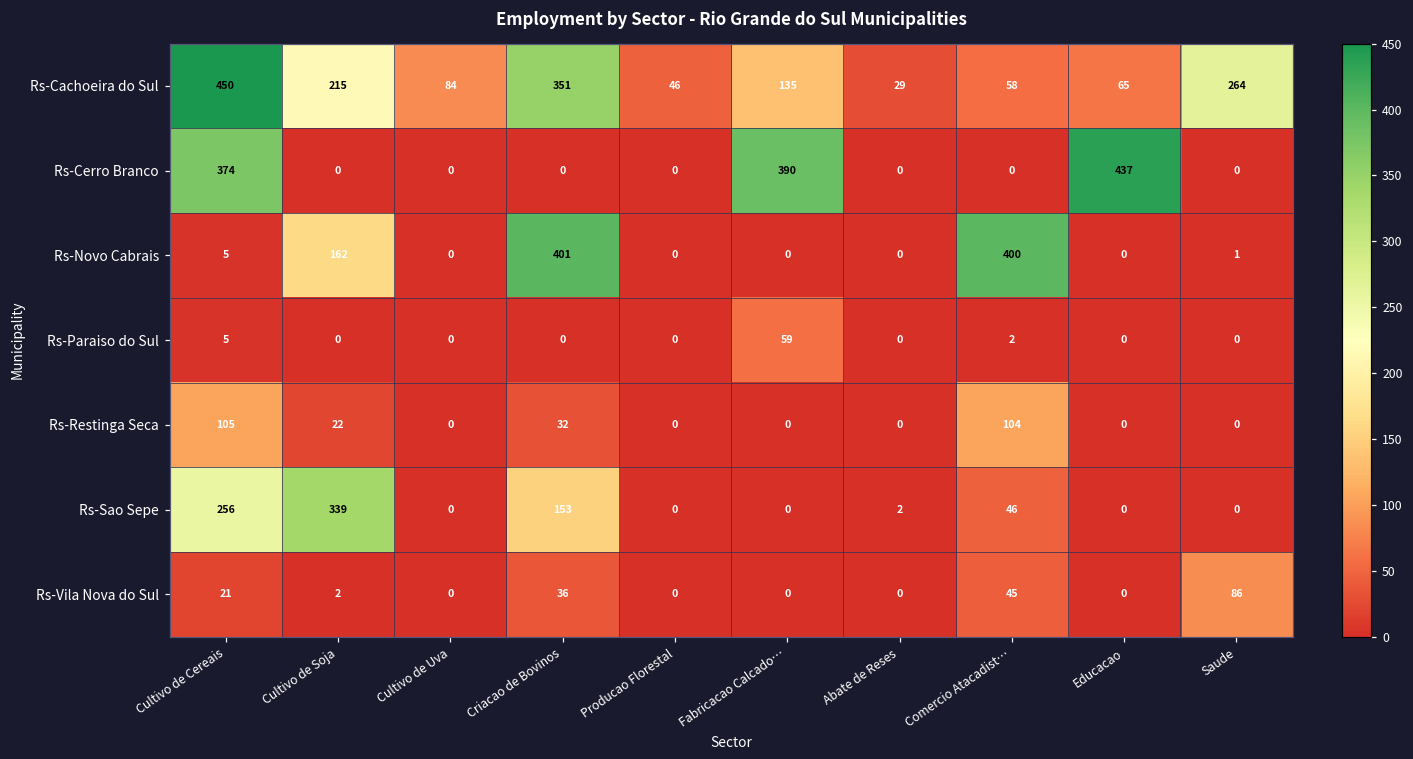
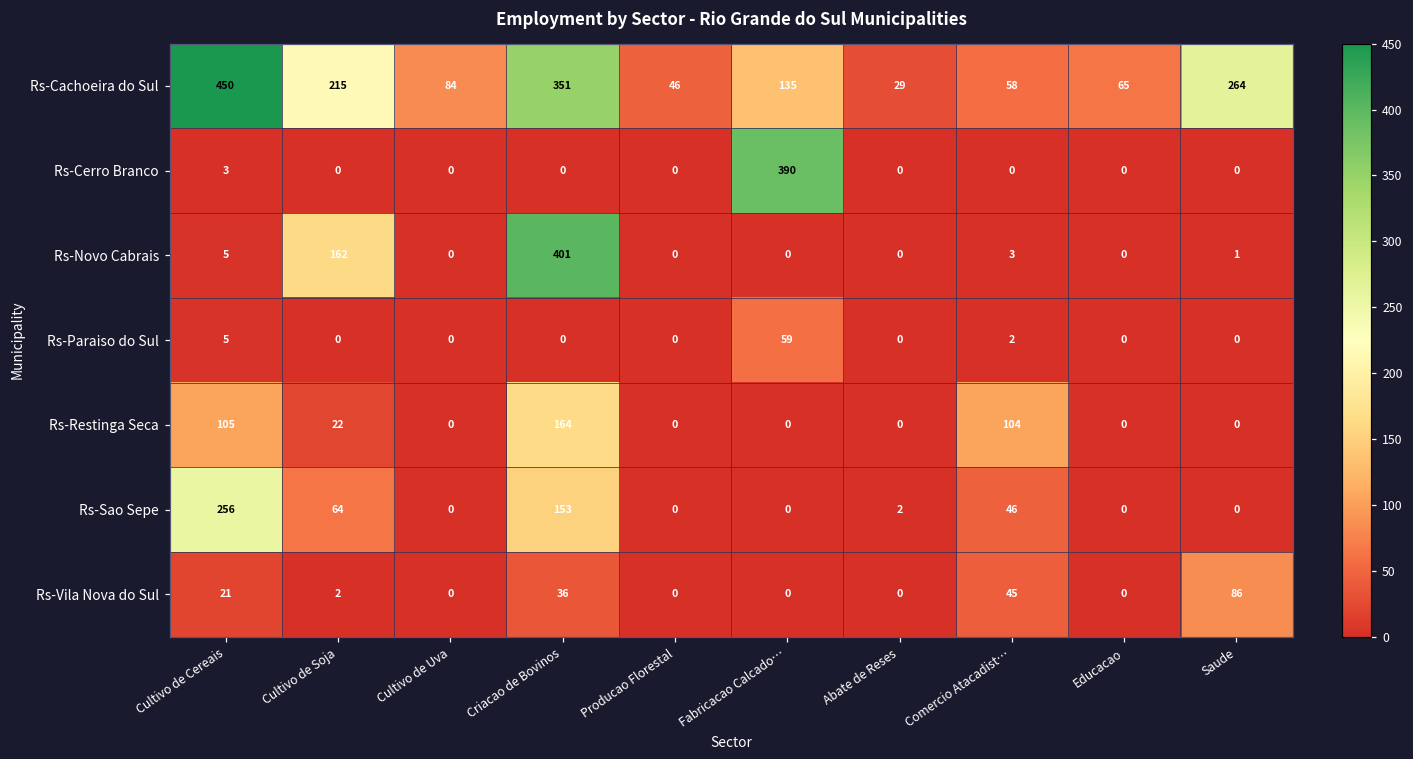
  {
    "Rs-Cachoeira do Sul": {
      "Cultivo de Cereais": 450,
      "Cultivo de Soja": 215,
      "Cultivo de Uva": 84,
      "Criacao de Bovinos": 351,
      "Producao Florestal": 46,
      "Fabricacao Calcado…": 135,
      "Abate de Reses": 29,
      "Comercio Atacadist…": 58,
      "Educacao": 65,
      "Saude": 264
    },
    "Rs-Cerro Branco": {
-     "Cultivo de Cereais": 374,
+     "Cultivo de Cereais": 3,
      "Cultivo de Soja": 0,
      "Cultivo de Uva": 0,
      "Criacao de Bovinos": 0,
      "Producao Florestal": 0,
      "Fabricacao Calcado…": 390,
      "Abate de Reses": 0,
      "Comercio Atacadist…": 0,
-     "Educacao": 437,
+     "Educacao": 0,
      "Saude": 0
    },
    "Rs-Novo Cabrais": {
      "Cultivo de Cereais": 5,
      "Cultivo de Soja": 162,
      "Cultivo de Uva": 0,
      "Criacao de Bovinos": 401,
      "Producao Florestal": 0,
      "Fabricacao Calcado…": 0,
      "Abate de Reses": 0,
-     "Comercio Atacadist…": 400,
+     "Comercio Atacadist…": 3,
      "Educacao": 0,
      "Saude": 1
    },
    "Rs-Paraiso do Sul": {
      "Cultivo de Cereais": 5,
      "Cultivo de Soja": 0,
      "Cultivo de Uva": 0,
      "Criacao de Bovinos": 0,
      "Producao Florestal": 0,
      "Fabricacao Calcado…": 59,
      "Abate de Reses": 0,
      "Comercio Atacadist…": 2,
      "Educacao": 0,
      "Saude": 0
    },
    "Rs-Restinga Seca": {
      "Cultivo de Cereais": 105,
      "Cultivo de Soja": 22,
      "Cultivo de Uva": 0,
-     "Criacao de Bovinos": 32,
+     "Criacao de Bovinos": 164,
      "Producao Florestal": 0,
      "Fabricacao Calcado…": 0,
      "Abate de Reses": 0,
      "Comercio Atacadist…": 104,
      "Educacao": 0,
      "Saude": 0
    },
    "Rs-Sao Sepe": {
      "Cultivo de Cereais": 256,
-     "Cultivo de Soja": 339,
+     "Cultivo de Soja": 64,
      "Cultivo de Uva": 0,
      "Criacao de Bovinos": 153,
      "Producao Florestal": 0,
      "Fabricacao Calcado…": 0,
      "Abate de Reses": 2,
      "Comercio Atacadist…": 46,
      "Educacao": 0,
      "Saude": 0
    },
    "Rs-Vila Nova do Sul": {
      "Cultivo de Cereais": 21,
      "Cultivo de Soja": 2,
      "Cultivo de Uva": 0,
      "Criacao de Bovinos": 36,
      "Producao Florestal": 0,
      "Fabricacao Calcado…": 0,
      "Abate de Reses": 0,
      "Comercio Atacadist…": 45,
      "Educacao": 0,
      "Saude": 86
    }
  }
